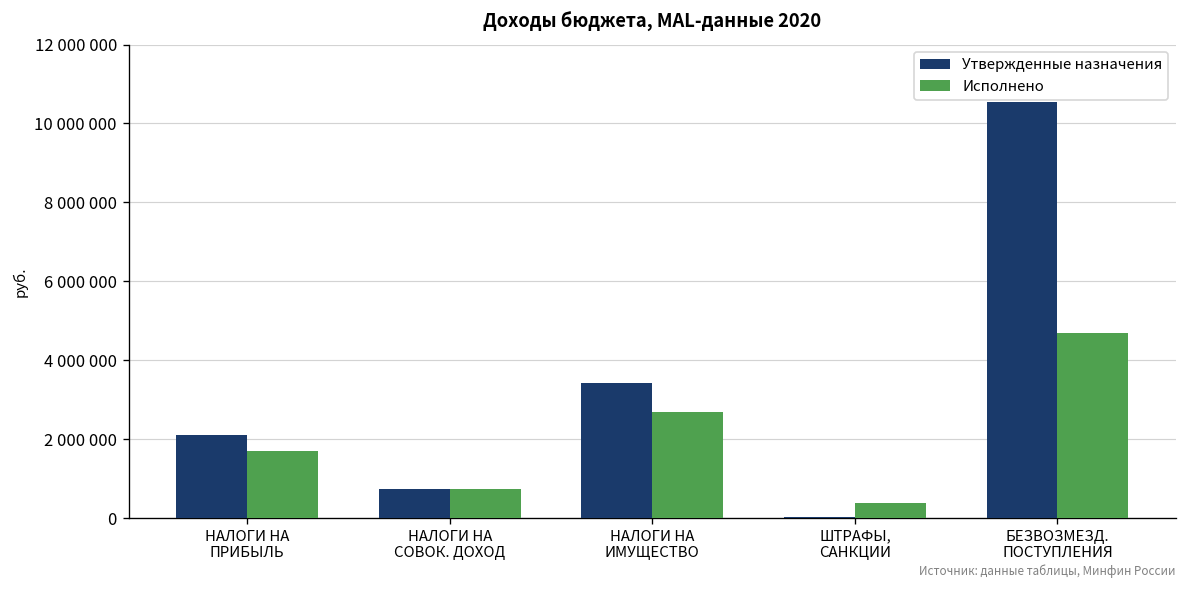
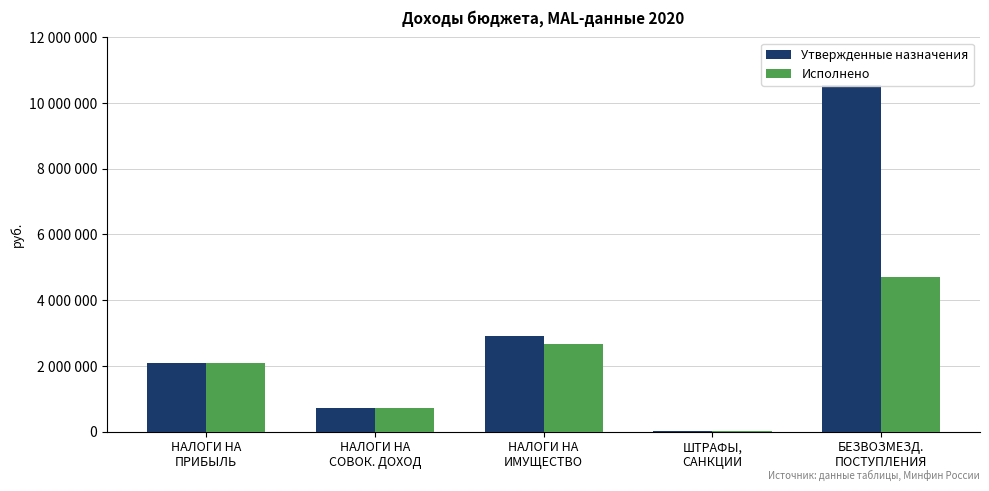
  {
    "Утвержденные назначения": {
      "НАЛОГИ НА ПРИБЫЛЬ": 2100000,
      "НАЛОГИ НА СОВОК. ДОХОД": 700000,
-     "НАЛОГИ НА ИМУЩЕСТВО": 3400000
+     "НАЛОГИ НА ИМУЩЕСТВО": 2900000
    },
    "Исполнено": {
-     "НАЛОГИ НА ПРИБЫЛЬ": 1700000,
+     "НАЛОГИ НА ПРИБЫЛЬ": 2100000,
      "НАЛОГИ НА СОВОК. ДОХОД": 700000,
      "НАЛОГИ НА ИМУЩЕСТВО": 2700000,
-     "ШТРАФЫ, САНКЦИИ": 400000,
+     "ШТРАФЫ, САНКЦИИ": 0,
      "БЕЗВОЗМЕЗД. ПОСТУПЛЕНИЯ": 4700000
    }
  }
